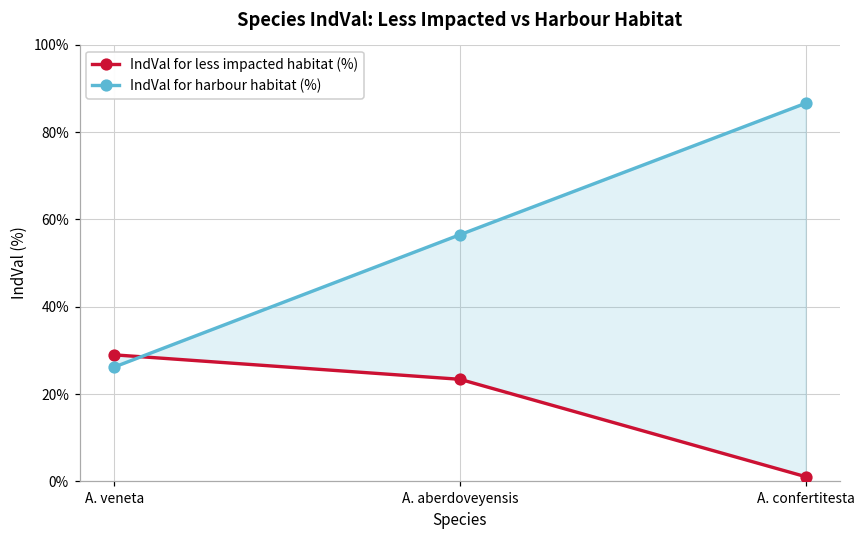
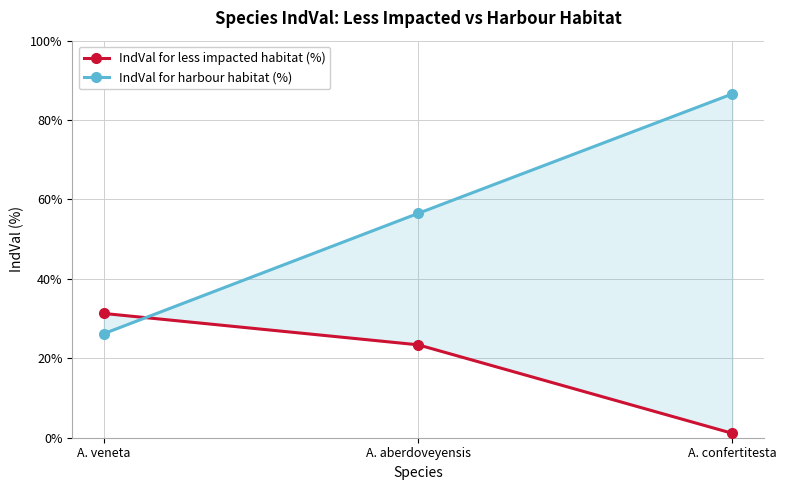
  {
    "IndVal for less impacted habitat (%)": {
-     "A. veneta": "29%",
+     "A. veneta": "31%",
      "A. aberdoveyensis": "23%",
      "A. confertitesta": "1%"
    }
  }
